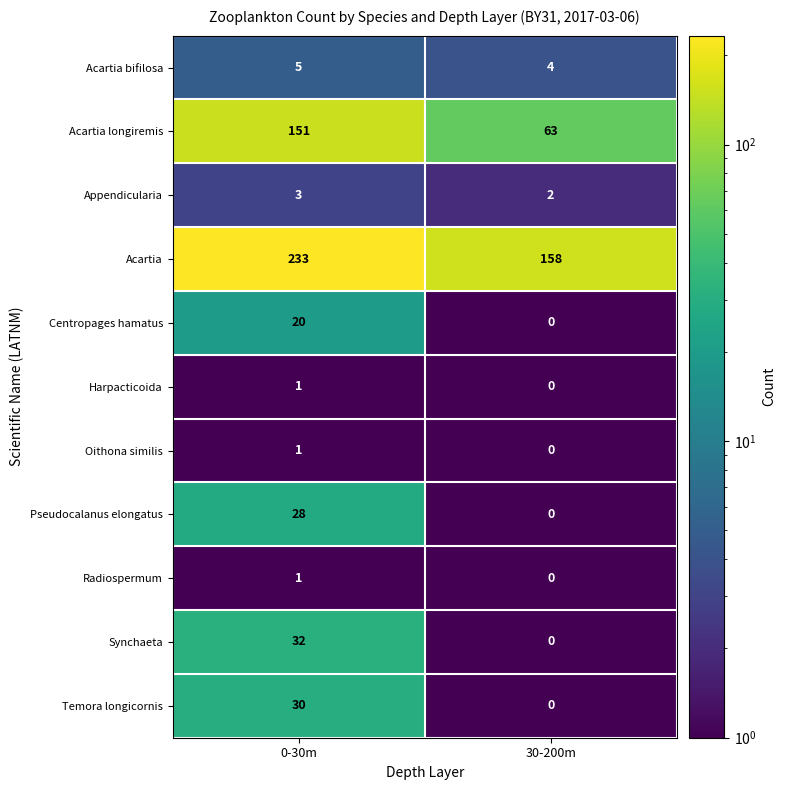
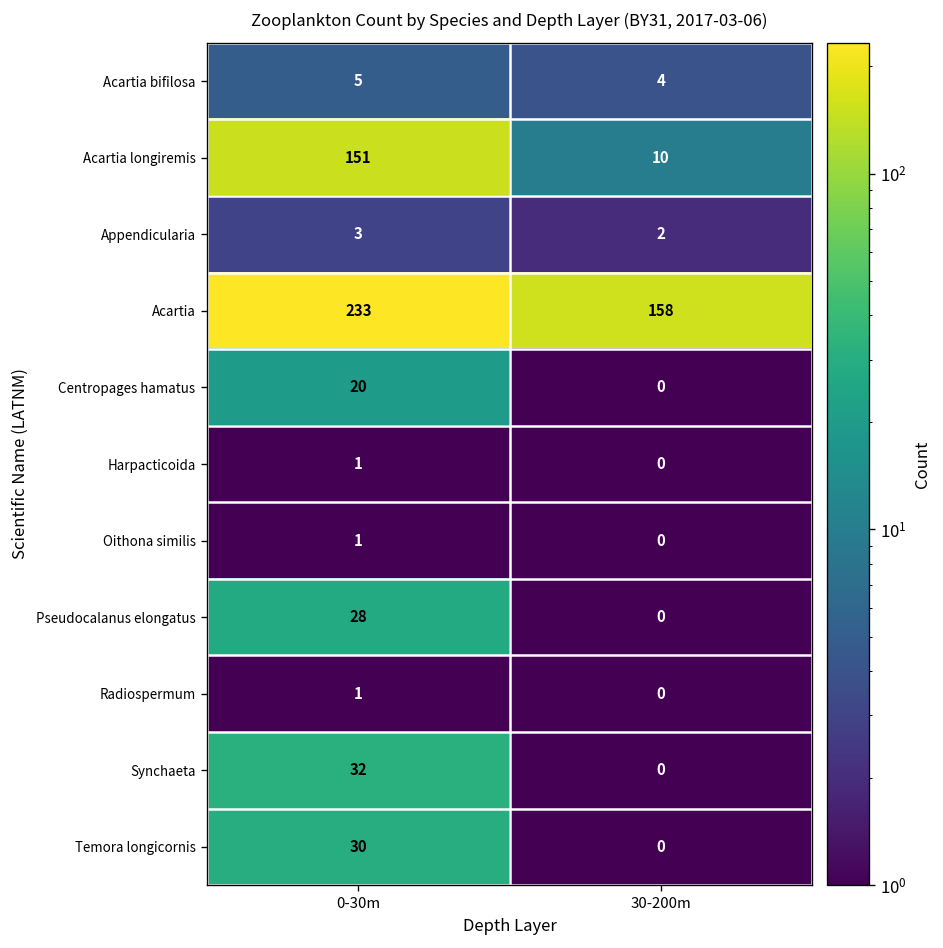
  {
    "Acartia bifilosa": {
      "0-30m": 5,
      "30-200m": 4
    },
    "Acartia longiremis": {
      "0-30m": 151,
-     "30-200m": 63
+     "30-200m": 10
    },
    "Appendicularia": {
      "0-30m": 3,
      "30-200m": 2
    },
    "Acartia": {
      "0-30m": 233,
      "30-200m": 158
    },
    "Centropages hamatus": {
      "0-30m": 20,
      "30-200m": 0
    },
    "Harpacticoida": {
      "0-30m": 1,
      "30-200m": 0
    },
    "Oithona similis": {
      "0-30m": 1,
      "30-200m": 0
    },
    "Pseudocalanus elongatus": {
      "0-30m": 28,
      "30-200m": 0
    },
    "Radiospermum": {
      "0-30m": 1,
      "30-200m": 0
    },
    "Synchaeta": {
      "0-30m": 32,
      "30-200m": 0
    },
    "Temora longicornis": {
      "0-30m": 30,
      "30-200m": 0
    }
  }
